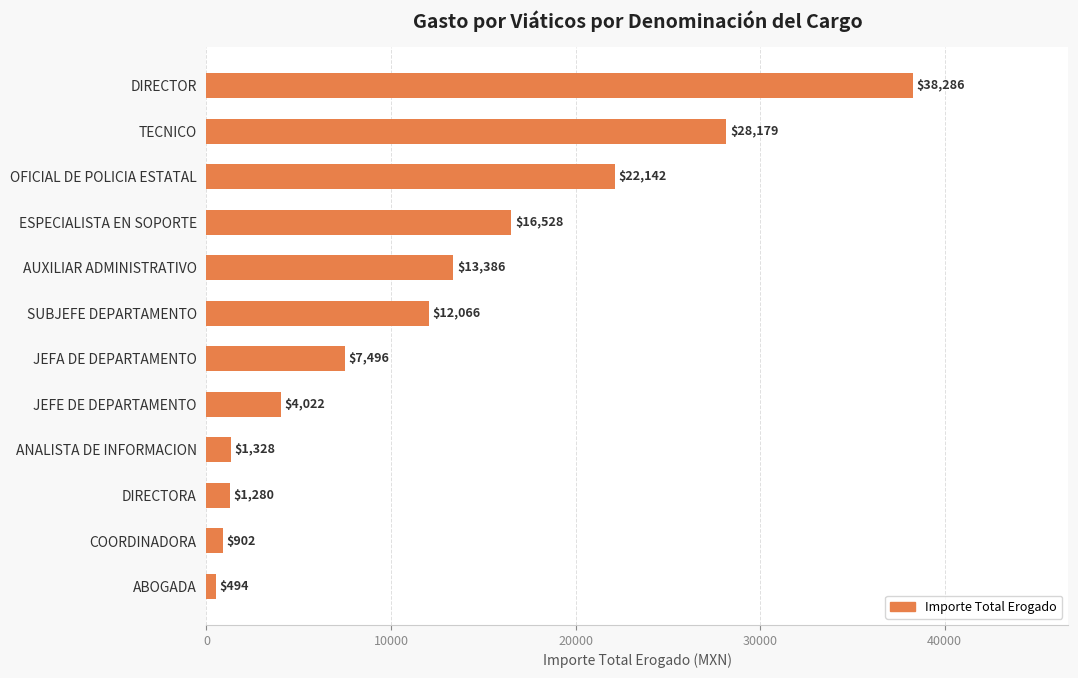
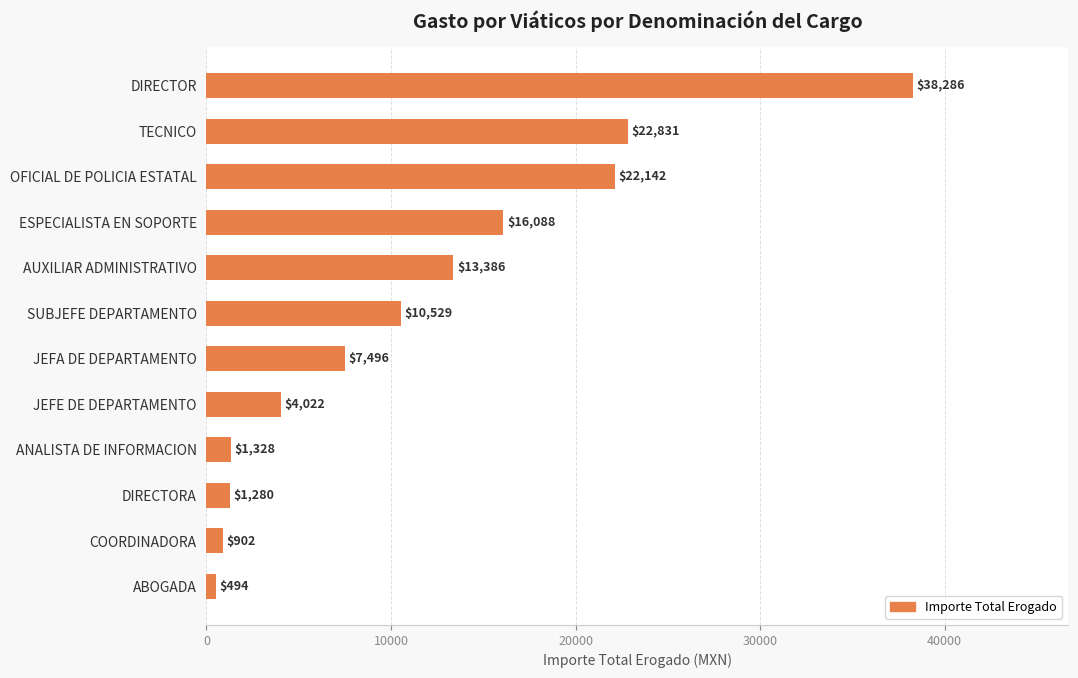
  {
    "DIRECTOR": "$38,286",
-   "TECNICO": "$28,179",
+   "TECNICO": "$22,831",
    "OFICIAL DE POLICIA ESTATAL": "$22,142",
-   "ESPECIALISTA EN SOPORTE": "$16,528",
+   "ESPECIALISTA EN SOPORTE": "$16,088",
    "AUXILIAR ADMINISTRATIVO": "$13,386",
-   "SUBJEFE DEPARTAMENTO": "$12,066",
+   "SUBJEFE DEPARTAMENTO": "$10,529",
    "JEFA DE DEPARTAMENTO": "$7,496",
    "JEFE DE DEPARTAMENTO": "$4,022",
    "ANALISTA DE INFORMACION": "$1,328",
    "DIRECTORA": "$1,280",
    "COORDINADORA": "$902",
    "ABOGADA": "$494"
  }
